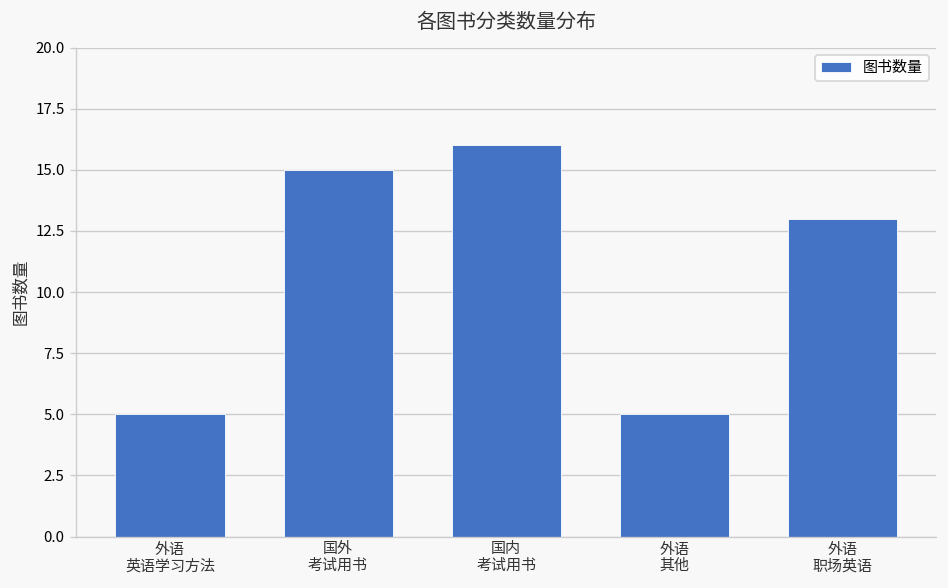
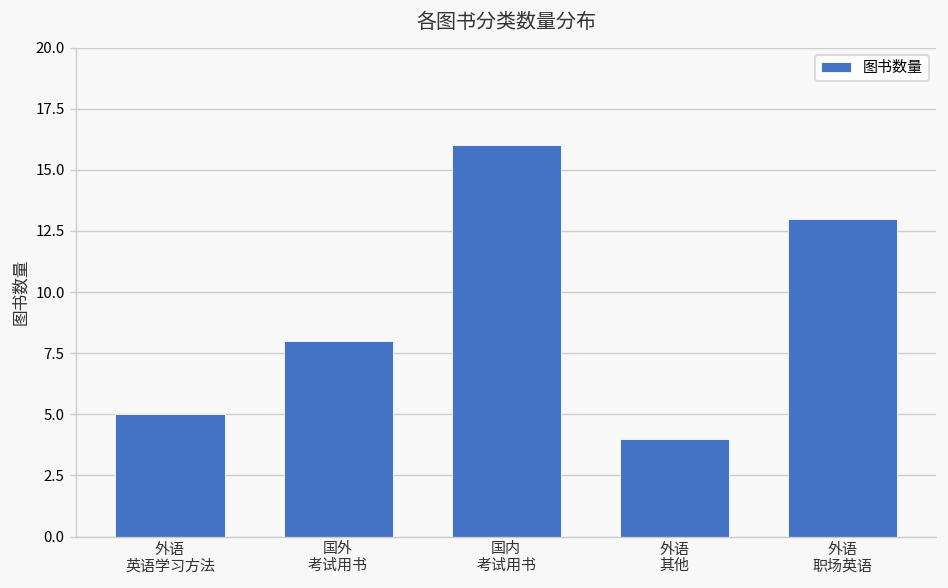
  {
    "外语 英语学习方法": 5,
-   "国外 考试用书": 15,
+   "国外 考试用书": 8,
    "国内 考试用书": 16,
-   "外语 其他": 5,
+   "外语 其他": 4,
    "外语 职场英语": 13
  }
